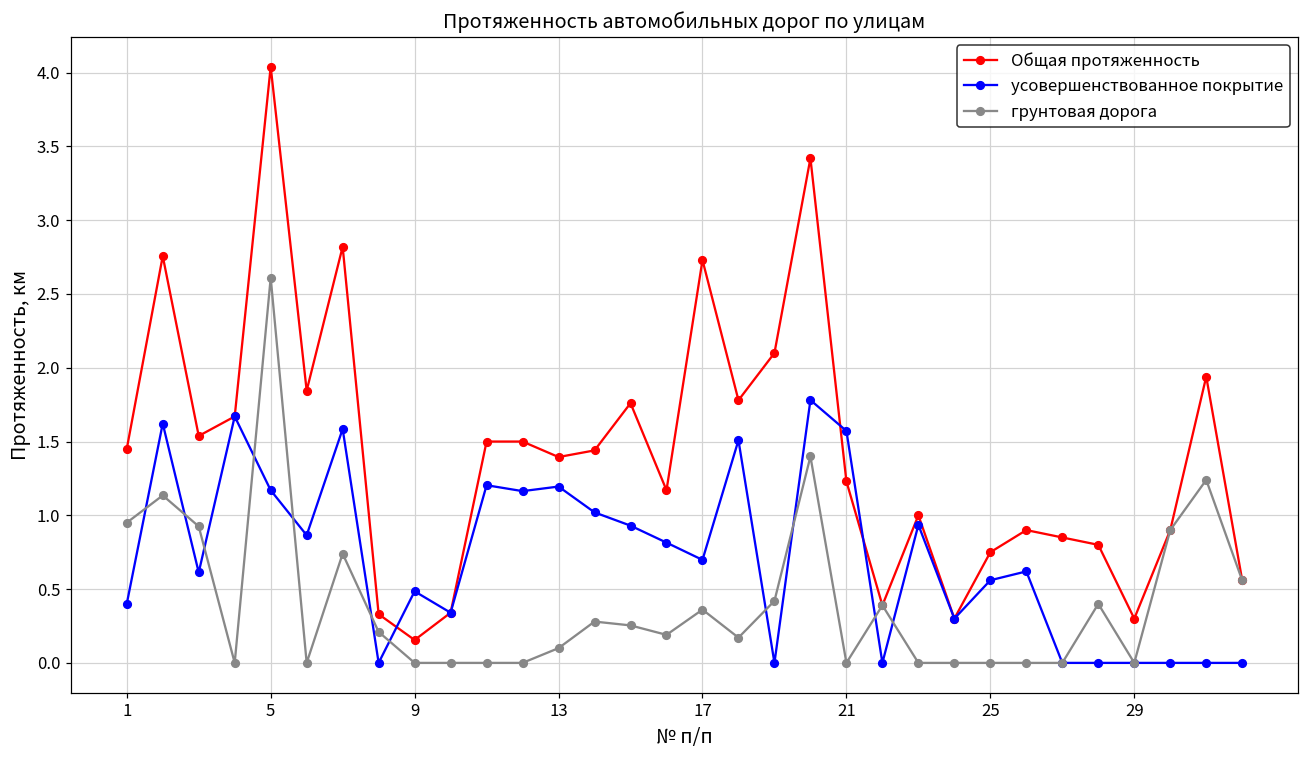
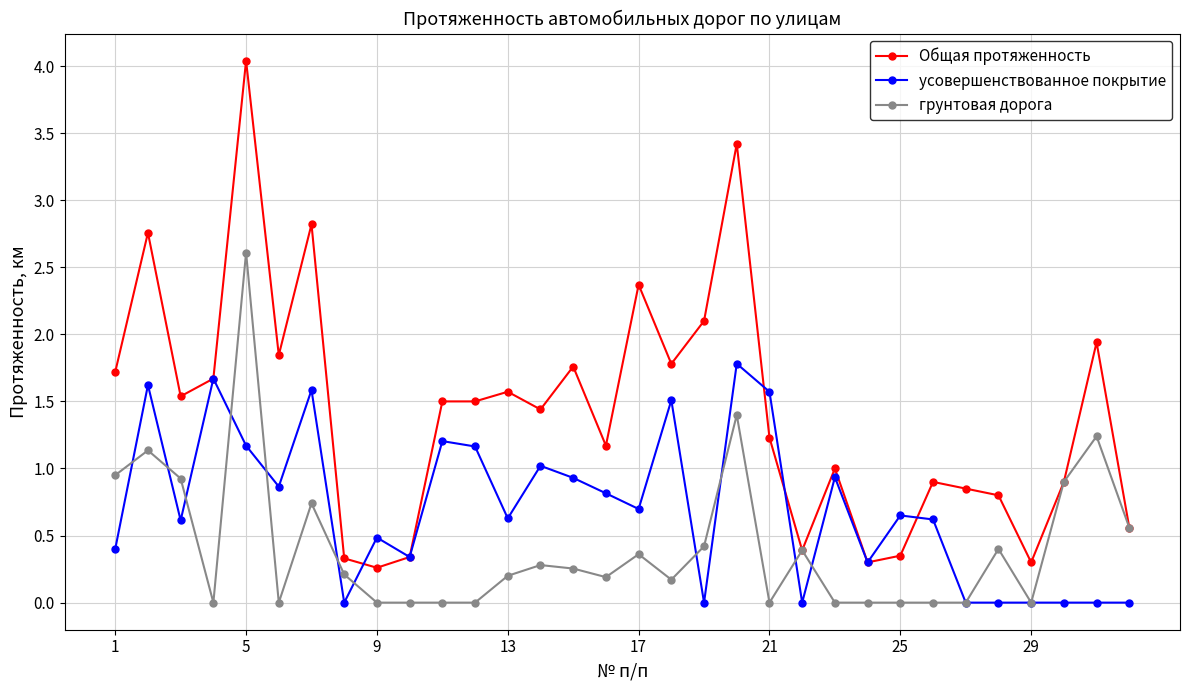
  {
    "Общая протяженность": {
-     "1": 1.45,
+     "1": 1.72,
      "5": 4.04,
-     "9": 0.16,
-     "13": 1.40,
-     "17": 2.73,
+     "9": 0.26,
+     "13": 1.57,
+     "17": 2.37,
      "21": 1.23,
-     "25": 0.75,
+     "25": 0.35,
      "29": 0.30
    },
    "усовершенствованное покрытие": {
      "1": 0.40,
      "5": 1.17,
      "9": 0.49,
-     "13": 1.20,
+     "13": 0.63,
      "17": 0.70,
      "21": 1.57,
-     "25": 0.56
+     "25": 0.65
    },
    "грунтовая дорога": {
      "1": 0.95,
      "5": 2.6,
      "9": 0.0,
-     "13": 0.1,
+     "13": 0.2,
      "17": 0.36,
      "21": 0.0,
      "25": 0.0
    }
  }
